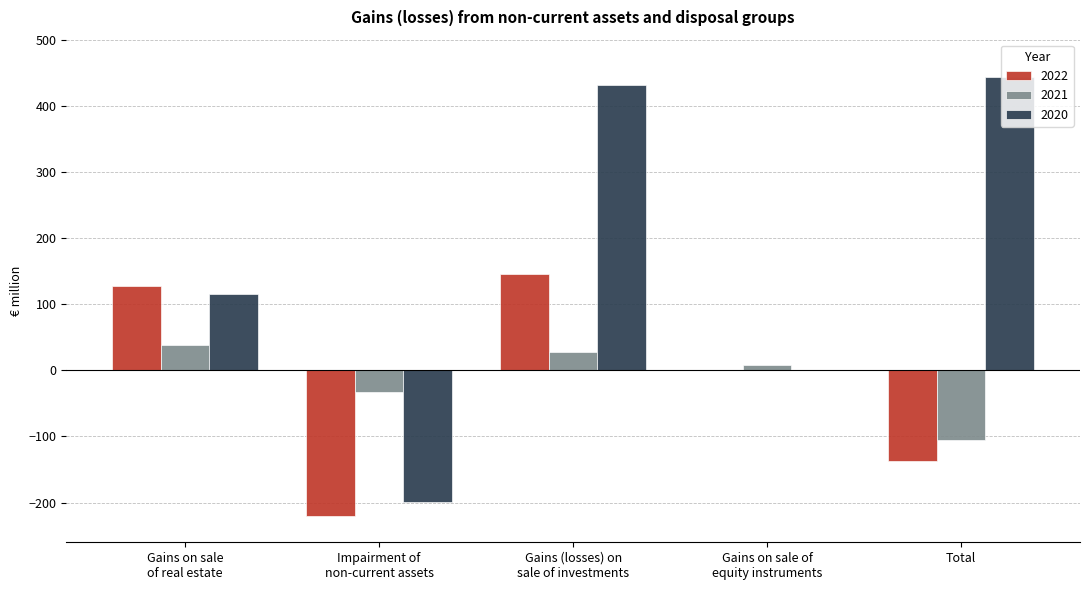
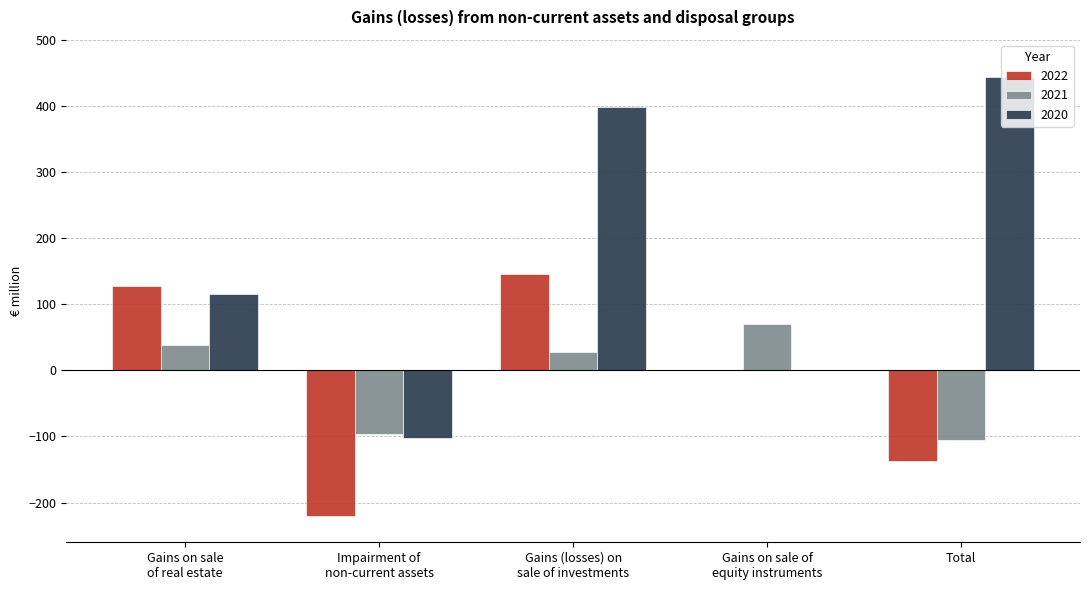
  {
    "2022": {
      "Gains on sale of real estate": 130,
      "Impairment of non-current assets": -220,
      "Gains (losses) on sale of investments": 150,
      "Gains on sale of equity instruments": 0,
      "Total": -140
    },
    "2021": {
      "Gains on sale of real estate": 40,
-     "Impairment of non-current assets": -30,
+     "Impairment of non-current assets": -100,
      "Gains (losses) on sale of investments": 30,
-     "Gains on sale of equity instruments": 10,
+     "Gains on sale of equity instruments": 70,
      "Total": -110
    },
    "2020": {
      "Gains on sale of real estate": 120,
-     "Impairment of non-current assets": -200,
-     "Gains (losses) on sale of investments": 430,
+     "Impairment of non-current assets": -100,
+     "Gains (losses) on sale of investments": 400,
      "Gains on sale of equity instruments": 0
    }
  }
